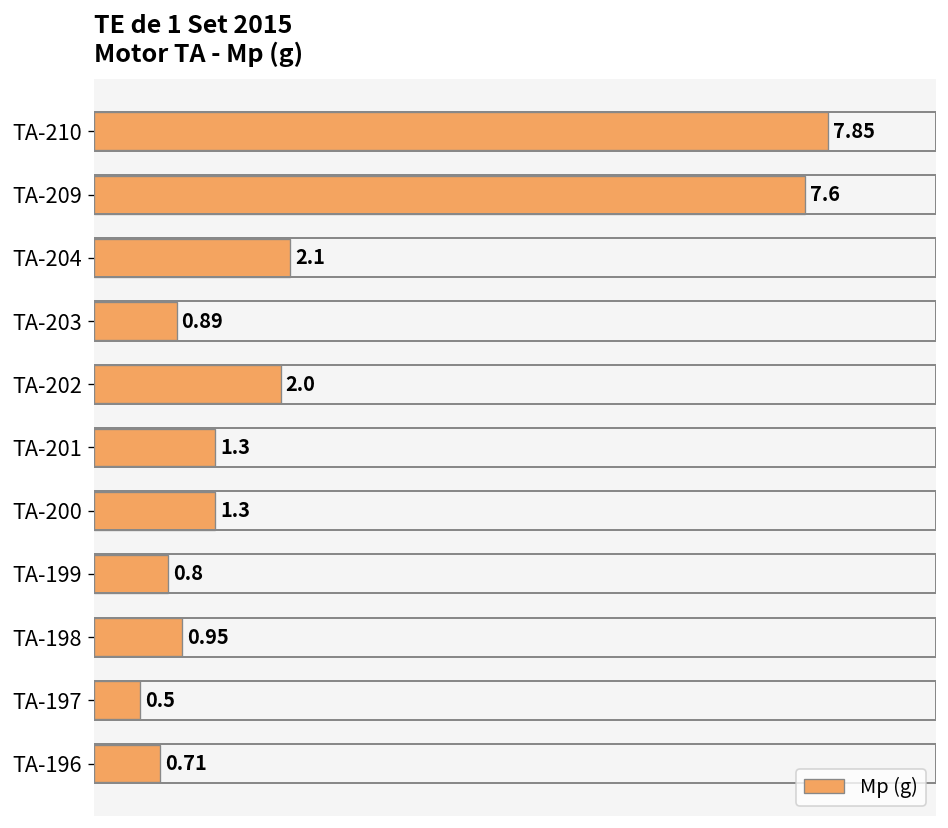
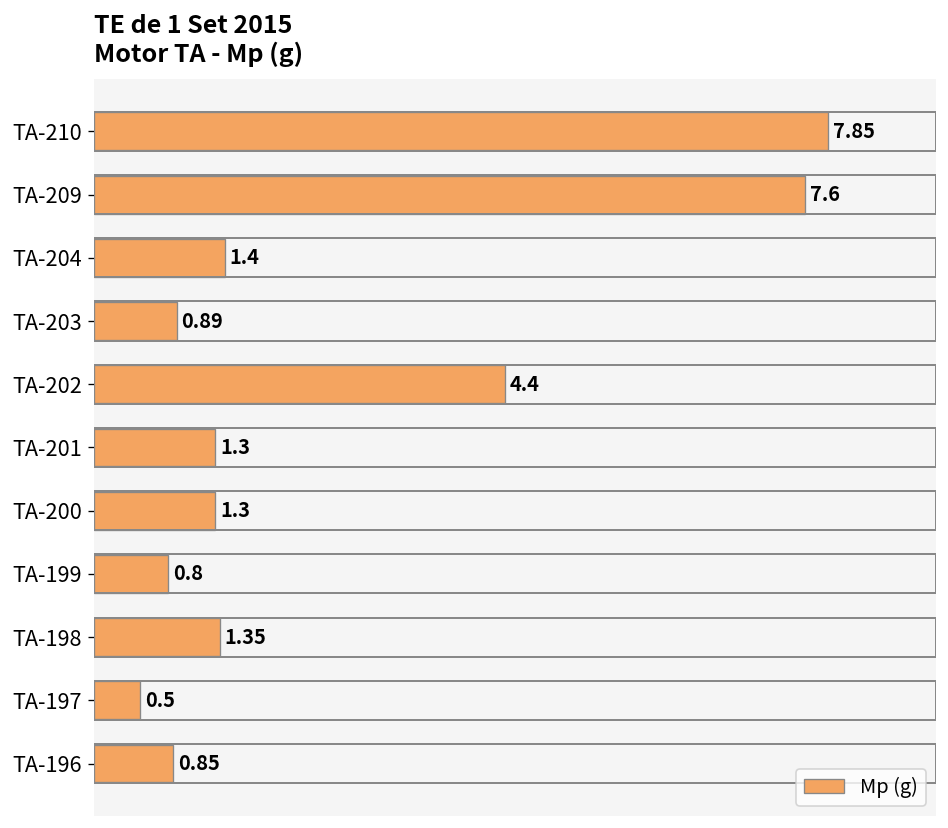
  {
    "TA-210": 7.85,
    "TA-209": 7.6,
-   "TA-204": 2.1,
+   "TA-204": 1.4,
    "TA-203": 0.89,
-   "TA-202": 2.0,
+   "TA-202": 4.4,
    "TA-201": 1.3,
    "TA-200": 1.3,
    "TA-199": 0.8,
-   "TA-198": 0.95,
+   "TA-198": 1.35,
    "TA-197": 0.5,
-   "TA-196": 0.71
+   "TA-196": 0.85
  }
